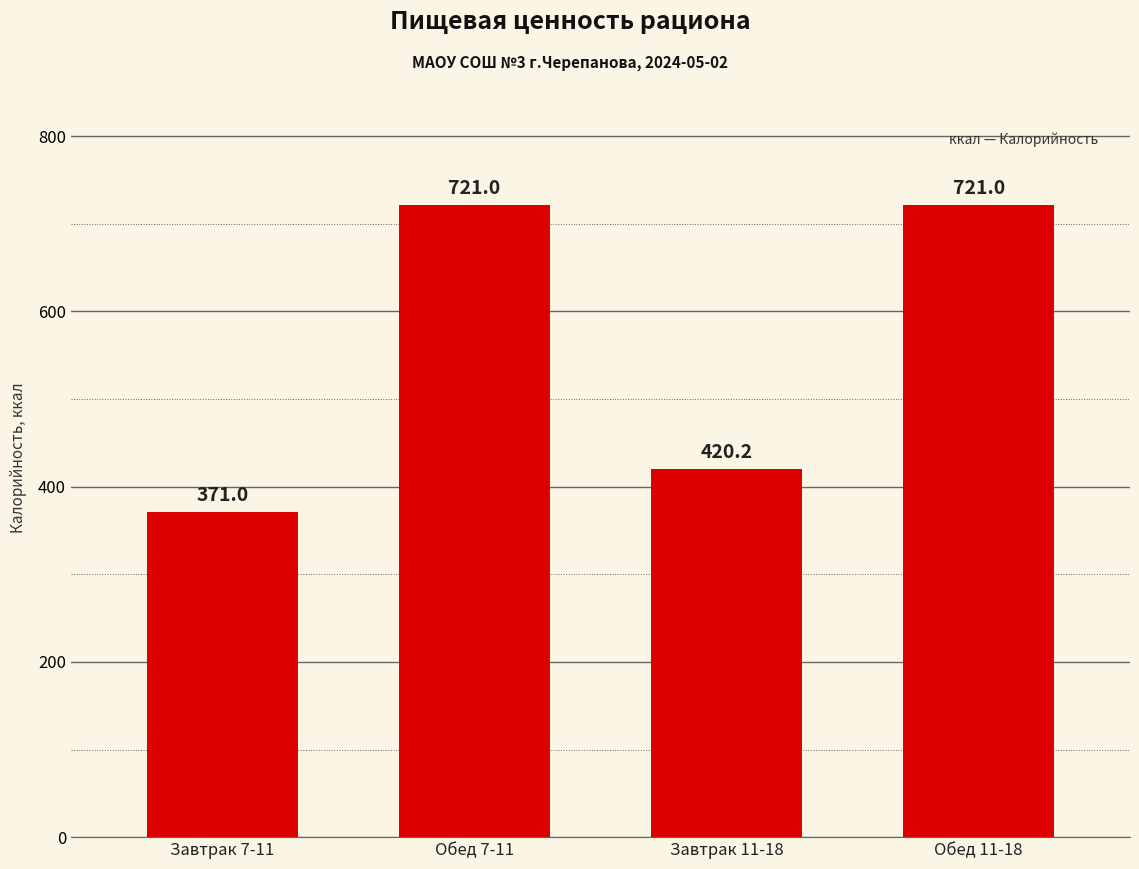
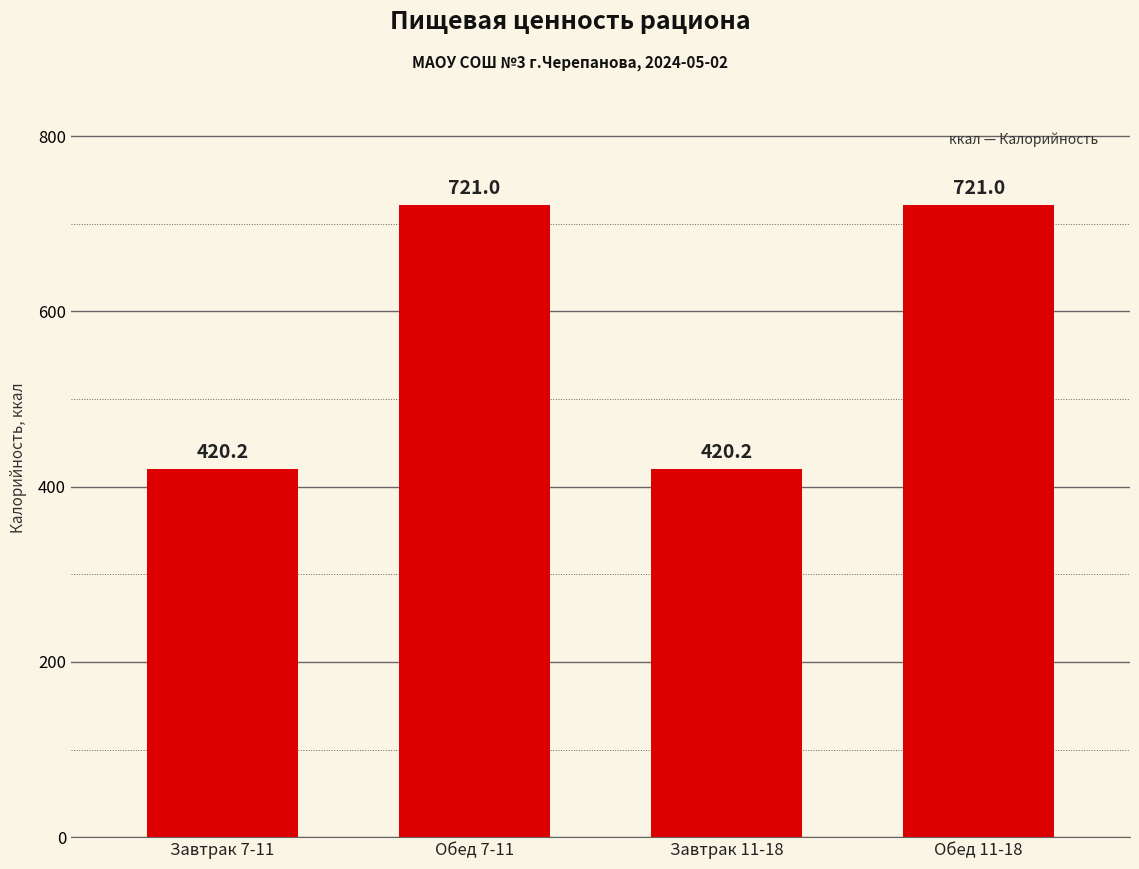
  {
-   "Завтрак 7-11": 371.0,
+   "Завтрак 7-11": 420.2,
    "Обед 7-11": 721.0,
    "Завтрак 11-18": 420.2,
    "Обед 11-18": 721.0
  }
